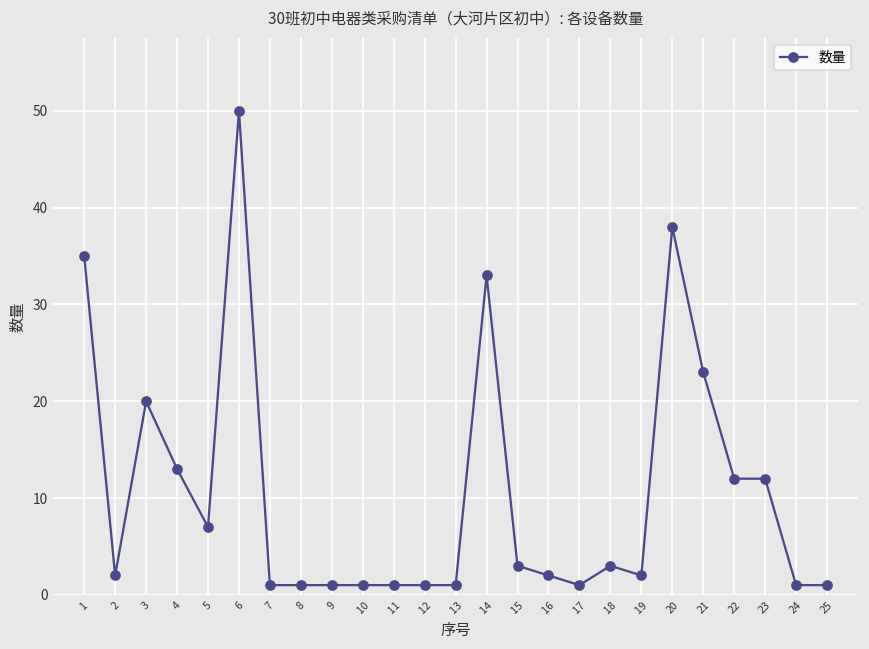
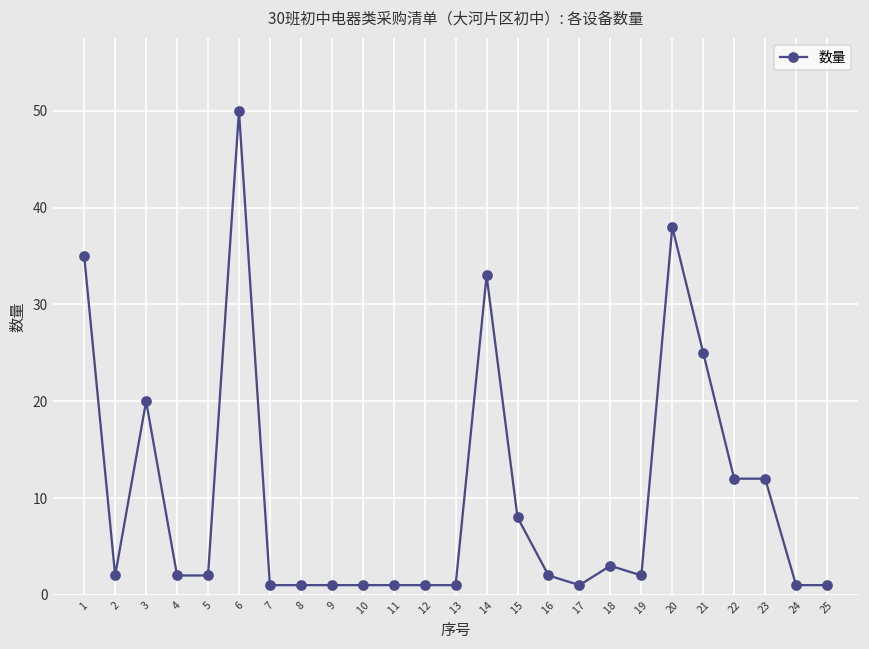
  {
    "1": 35,
    "2": 2,
    "3": 20,
-   "4": 13,
-   "5": 7,
+   "4": 2,
+   "5": 2,
    "6": 50,
    "7": 1,
    "8": 1,
    "9": 1,
    "10": 1,
    "11": 1,
    "12": 1,
    "13": 1,
    "14": 33,
-   "15": 3,
+   "15": 8,
    "16": 2,
    "17": 1,
    "18": 3,
    "19": 2,
    "20": 38,
-   "21": 23,
+   "21": 25,
    "22": 12,
    "23": 12,
    "24": 1,
    "25": 1
  }
